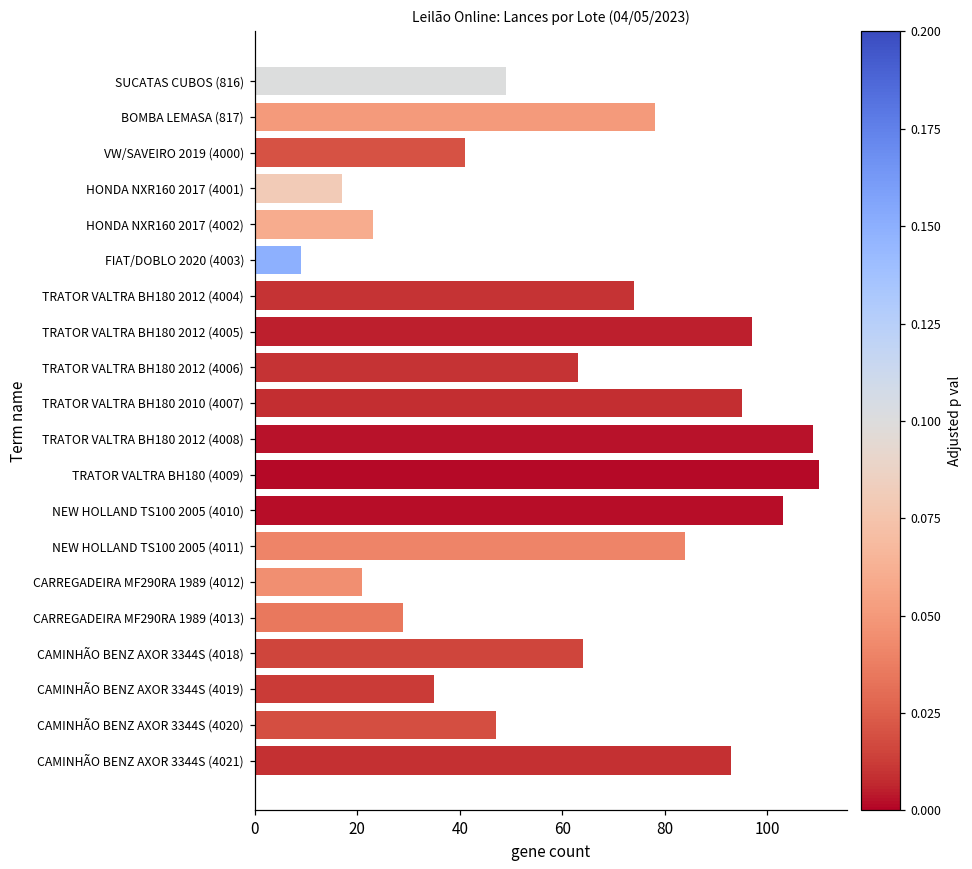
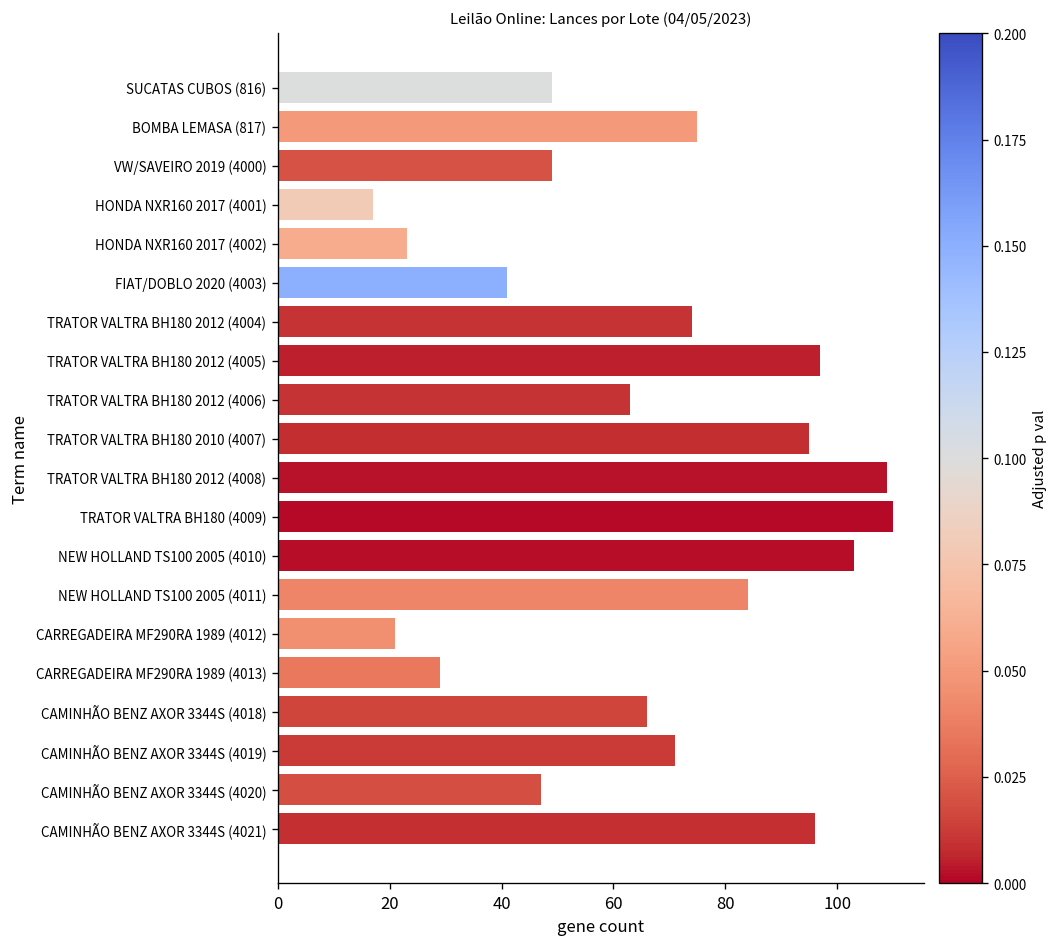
  {
    "SUCATAS CUBOS (816)": 49,
-   "BOMBA LEMASA (817)": 78,
-   "VW/SAVEIRO 2019 (4000)": 41,
+   "BOMBA LEMASA (817)": 75,
+   "VW/SAVEIRO 2019 (4000)": 49,
    "HONDA NXR160 2017 (4001)": 17,
    "HONDA NXR160 2017 (4002)": 23,
-   "FIAT/DOBLO 2020 (4003)": 9,
+   "FIAT/DOBLO 2020 (4003)": 41,
    "TRATOR VALTRA BH180 2012 (4004)": 74,
    "TRATOR VALTRA BH180 2012 (4005)": 97,
    "TRATOR VALTRA BH180 2012 (4006)": 63,
    "TRATOR VALTRA BH180 2010 (4007)": 95,
    "TRATOR VALTRA BH180 2012 (4008)": 109,
    "TRATOR VALTRA BH180 (4009)": 110,
    "NEW HOLLAND TS100 2005 (4010)": 103,
    "NEW HOLLAND TS100 2005 (4011)": 84,
    "CARREGADEIRA MF290RA 1989 (4012)": 21,
    "CARREGADEIRA MF290RA 1989 (4013)": 29,
-   "CAMINHÃO BENZ AXOR 3344S (4018)": 64,
-   "CAMINHÃO BENZ AXOR 3344S (4019)": 35,
+   "CAMINHÃO BENZ AXOR 3344S (4018)": 66,
+   "CAMINHÃO BENZ AXOR 3344S (4019)": 71,
    "CAMINHÃO BENZ AXOR 3344S (4020)": 47,
-   "CAMINHÃO BENZ AXOR 3344S (4021)": 93
+   "CAMINHÃO BENZ AXOR 3344S (4021)": 96
  }
